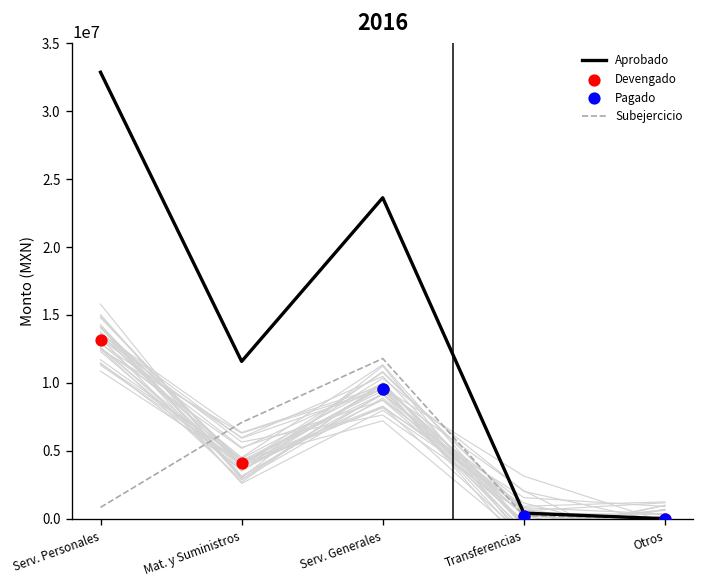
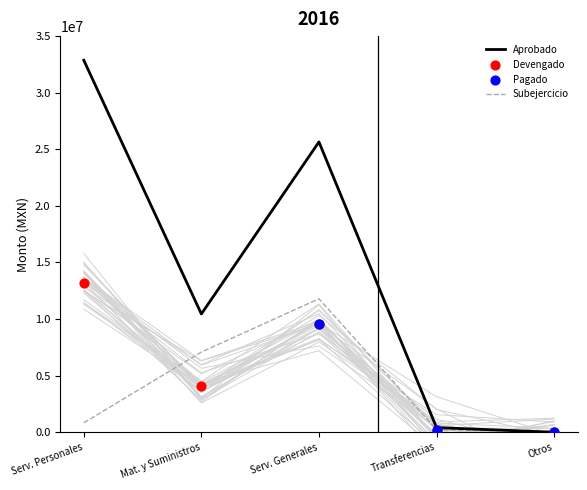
  {
    "Aprobado": {
      "Serv. Personales": 32900000,
-     "Mat. y Suministros": 11600000,
-     "Serv. Generales": 23600000
+     "Mat. y Suministros": 10400000,
+     "Serv. Generales": 25700000
    },
    "Subejercicio": {
      "Serv. Personales": 800000,
      "Mat. y Suministros": 7100000,
      "Serv. Generales": 11800000
    }
  }
